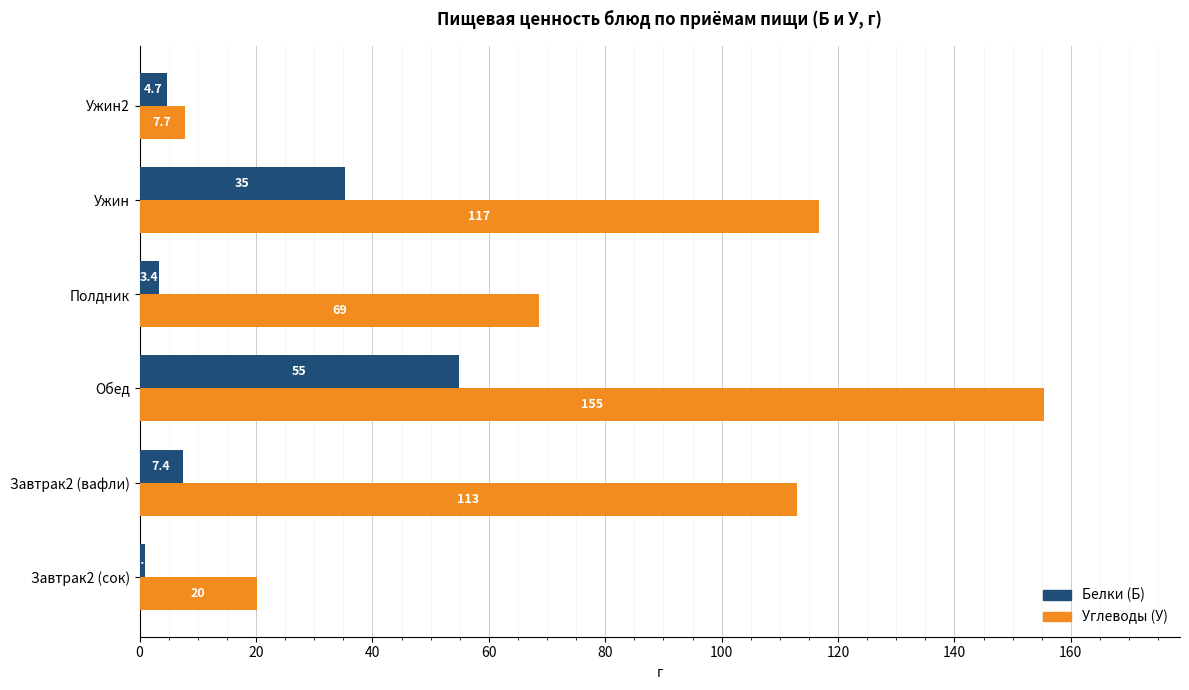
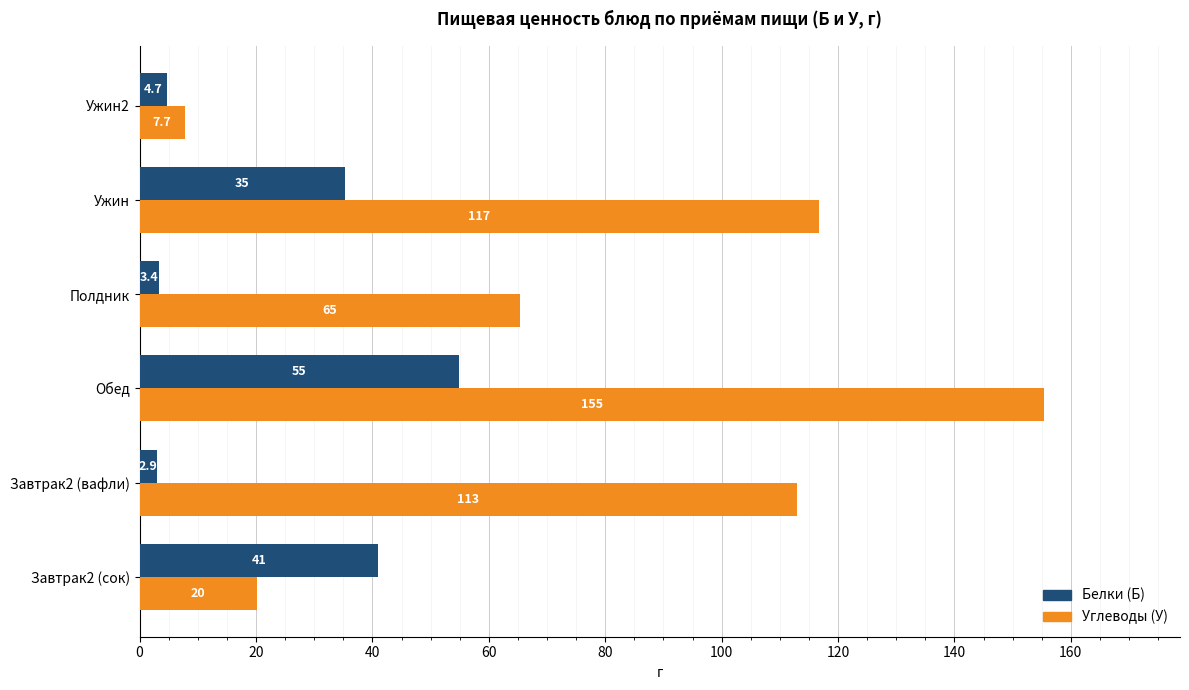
  {
    "Белки (Б)": {
      "Ужин2": 4.7,
      "Ужин": 35,
      "Полдник": 3.4,
      "Обед": 55,
-     "Завтрак2 (вафли)": 7.4,
-     "Завтрак2 (сок)": 1
+     "Завтрак2 (вафли)": 2.9,
+     "Завтрак2 (сок)": 41
    },
    "Углеводы (У)": {
      "Ужин2": 7.7,
      "Ужин": 117,
-     "Полдник": 69,
+     "Полдник": 65,
      "Обед": 155,
      "Завтрак2 (вафли)": 113,
      "Завтрак2 (сок)": 20
    }
  }
